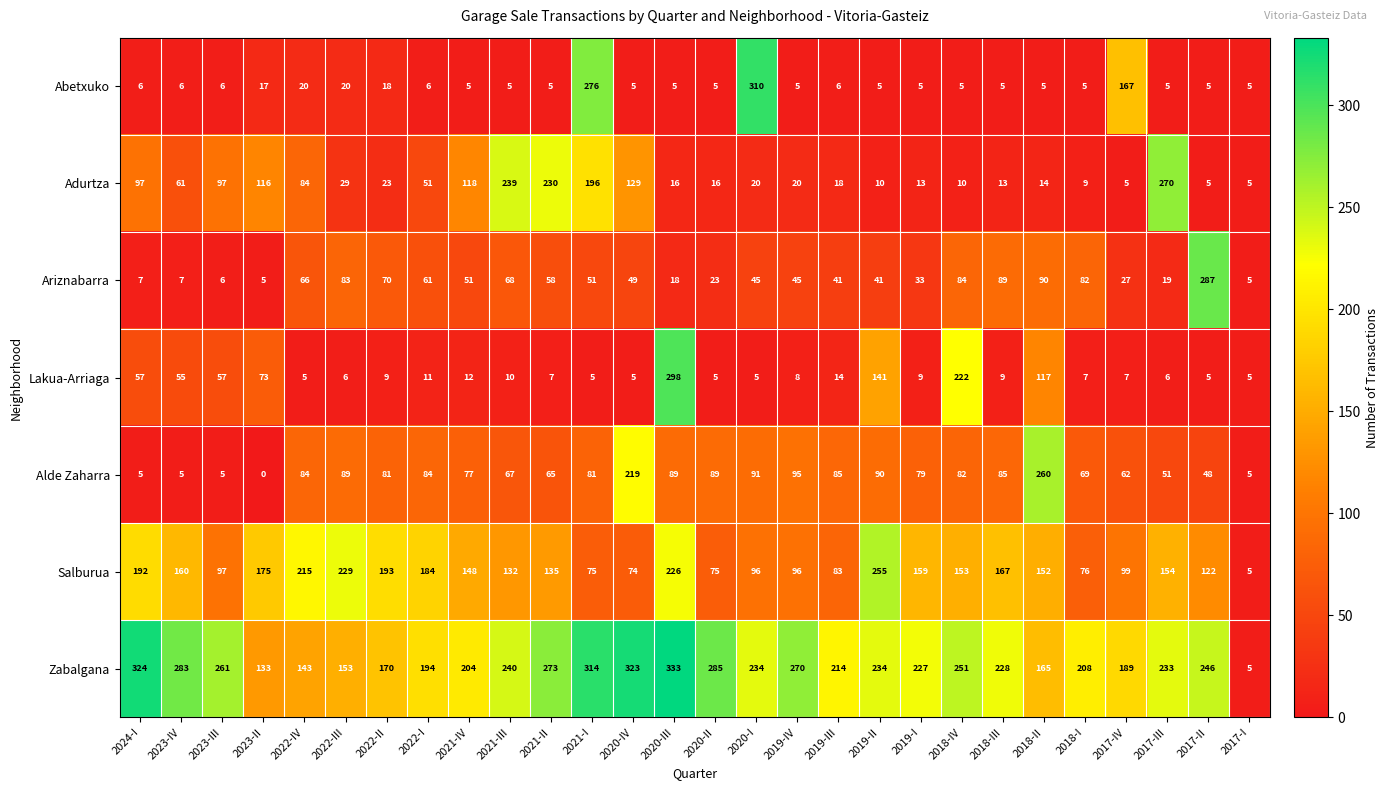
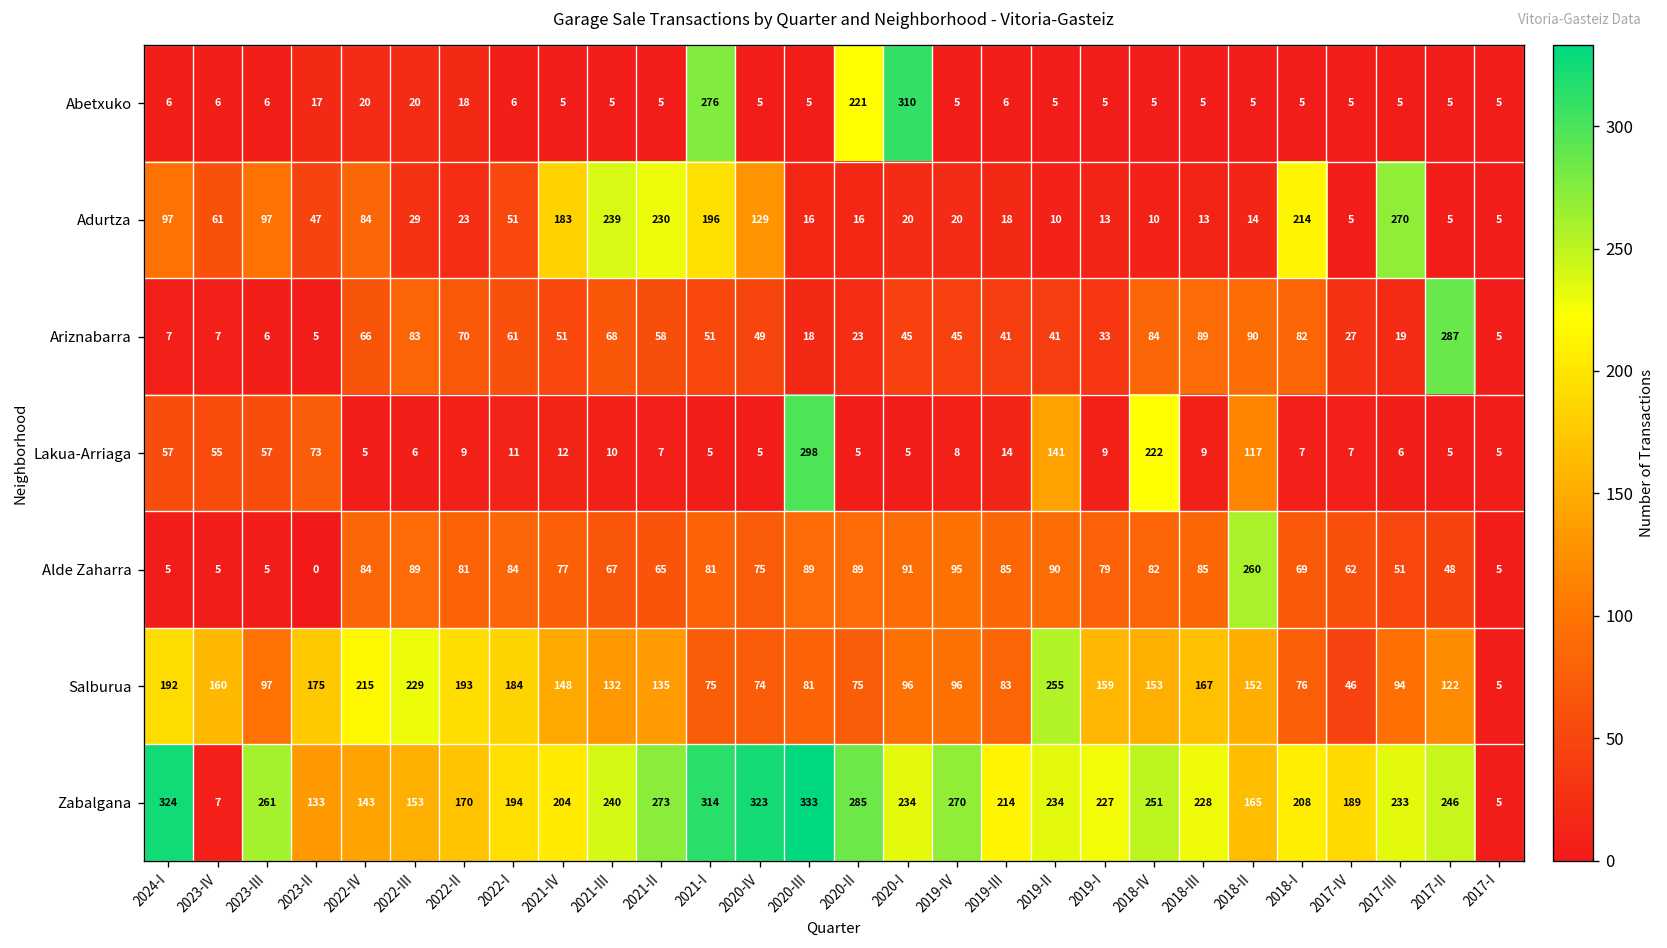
  {
    "Abetxuko": {
      "2024-I": 6,
      "2023-IV": 6,
      "2023-III": 6,
      "2023-II": 17,
      "2022-IV": 20,
      "2022-III": 20,
      "2022-II": 18,
      "2022-I": 6,
      "2021-IV": 5,
      "2021-III": 5,
      "2021-II": 5,
      "2021-I": 276,
      "2020-IV": 5,
      "2020-III": 5,
-     "2020-II": 5,
+     "2020-II": 221,
      "2020-I": 310,
      "2019-IV": 5,
      "2019-III": 6,
      "2019-II": 5,
      "2019-I": 5,
      "2018-IV": 5,
      "2018-III": 5,
      "2018-II": 5,
      "2018-I": 5,
-     "2017-IV": 167,
+     "2017-IV": 5,
      "2017-III": 5,
      "2017-II": 5,
      "2017-I": 5
    },
    "Adurtza": {
      "2024-I": 97,
      "2023-IV": 61,
      "2023-III": 97,
-     "2023-II": 116,
+     "2023-II": 47,
      "2022-IV": 84,
      "2022-III": 29,
      "2022-II": 23,
      "2022-I": 51,
-     "2021-IV": 118,
+     "2021-IV": 183,
      "2021-III": 239,
      "2021-II": 230,
      "2021-I": 196,
      "2020-IV": 129,
      "2020-III": 16,
      "2020-II": 16,
      "2020-I": 20,
      "2019-IV": 20,
      "2019-III": 18,
      "2019-II": 10,
      "2019-I": 13,
      "2018-IV": 10,
      "2018-III": 13,
      "2018-II": 14,
-     "2018-I": 9,
+     "2018-I": 214,
      "2017-IV": 5,
      "2017-III": 270,
      "2017-II": 5,
      "2017-I": 5
    },
    "Ariznabarra": {
      "2024-I": 7,
      "2023-IV": 7,
      "2023-III": 6,
      "2023-II": 5,
      "2022-IV": 66,
      "2022-III": 83,
      "2022-II": 70,
      "2022-I": 61,
      "2021-IV": 51,
      "2021-III": 68,
      "2021-II": 58,
      "2021-I": 51,
      "2020-IV": 49,
      "2020-III": 18,
      "2020-II": 23,
      "2020-I": 45,
      "2019-IV": 45,
      "2019-III": 41,
      "2019-II": 41,
      "2019-I": 33,
      "2018-IV": 84,
      "2018-III": 89,
      "2018-II": 90,
      "2018-I": 82,
      "2017-IV": 27,
      "2017-III": 19,
      "2017-II": 287,
      "2017-I": 5
    },
    "Lakua-Arriaga": {
      "2024-I": 57,
      "2023-IV": 55,
      "2023-III": 57,
      "2023-II": 73,
      "2022-IV": 5,
      "2022-III": 6,
      "2022-II": 9,
      "2022-I": 11,
      "2021-IV": 12,
      "2021-III": 10,
      "2021-II": 7,
      "2021-I": 5,
      "2020-IV": 5,
      "2020-III": 298,
      "2020-II": 5,
      "2020-I": 5,
      "2019-IV": 8,
      "2019-III": 14,
      "2019-II": 141,
      "2019-I": 9,
      "2018-IV": 222,
      "2018-III": 9,
      "2018-II": 117,
      "2018-I": 7,
      "2017-IV": 7,
      "2017-III": 6,
      "2017-II": 5,
      "2017-I": 5
    },
    "Alde Zaharra": {
      "2024-I": 5,
      "2023-IV": 5,
      "2023-III": 5,
      "2023-II": 0,
      "2022-IV": 84,
      "2022-III": 89,
      "2022-II": 81,
      "2022-I": 84,
      "2021-IV": 77,
      "2021-III": 67,
      "2021-II": 65,
      "2021-I": 81,
-     "2020-IV": 219,
+     "2020-IV": 75,
      "2020-III": 89,
      "2020-II": 89,
      "2020-I": 91,
      "2019-IV": 95,
      "2019-III": 85,
      "2019-II": 90,
      "2019-I": 79,
      "2018-IV": 82,
      "2018-III": 85,
      "2018-II": 260,
      "2018-I": 69,
      "2017-IV": 62,
      "2017-III": 51,
      "2017-II": 48,
      "2017-I": 5
    },
    "Salburua": {
      "2024-I": 192,
      "2023-IV": 160,
      "2023-III": 97,
      "2023-II": 175,
      "2022-IV": 215,
      "2022-III": 229,
      "2022-II": 193,
      "2022-I": 184,
      "2021-IV": 148,
      "2021-III": 132,
      "2021-II": 135,
      "2021-I": 75,
      "2020-IV": 74,
-     "2020-III": 226,
+     "2020-III": 81,
      "2020-II": 75,
      "2020-I": 96,
      "2019-IV": 96,
      "2019-III": 83,
      "2019-II": 255,
      "2019-I": 159,
      "2018-IV": 153,
      "2018-III": 167,
      "2018-II": 152,
      "2018-I": 76,
-     "2017-IV": 99,
-     "2017-III": 154,
+     "2017-IV": 46,
+     "2017-III": 94,
      "2017-II": 122,
      "2017-I": 5
    },
    "Zabalgana": {
      "2024-I": 324,
-     "2023-IV": 283,
+     "2023-IV": 7,
      "2023-III": 261,
      "2023-II": 133,
      "2022-IV": 143,
      "2022-III": 153,
      "2022-II": 170,
      "2022-I": 194,
      "2021-IV": 204,
      "2021-III": 240,
      "2021-II": 273,
      "2021-I": 314,
      "2020-IV": 323,
      "2020-III": 333,
      "2020-II": 285,
      "2020-I": 234,
      "2019-IV": 270,
      "2019-III": 214,
      "2019-II": 234,
      "2019-I": 227,
      "2018-IV": 251,
      "2018-III": 228,
      "2018-II": 165,
      "2018-I": 208,
      "2017-IV": 189,
      "2017-III": 233,
      "2017-II": 246,
      "2017-I": 5
    }
  }
